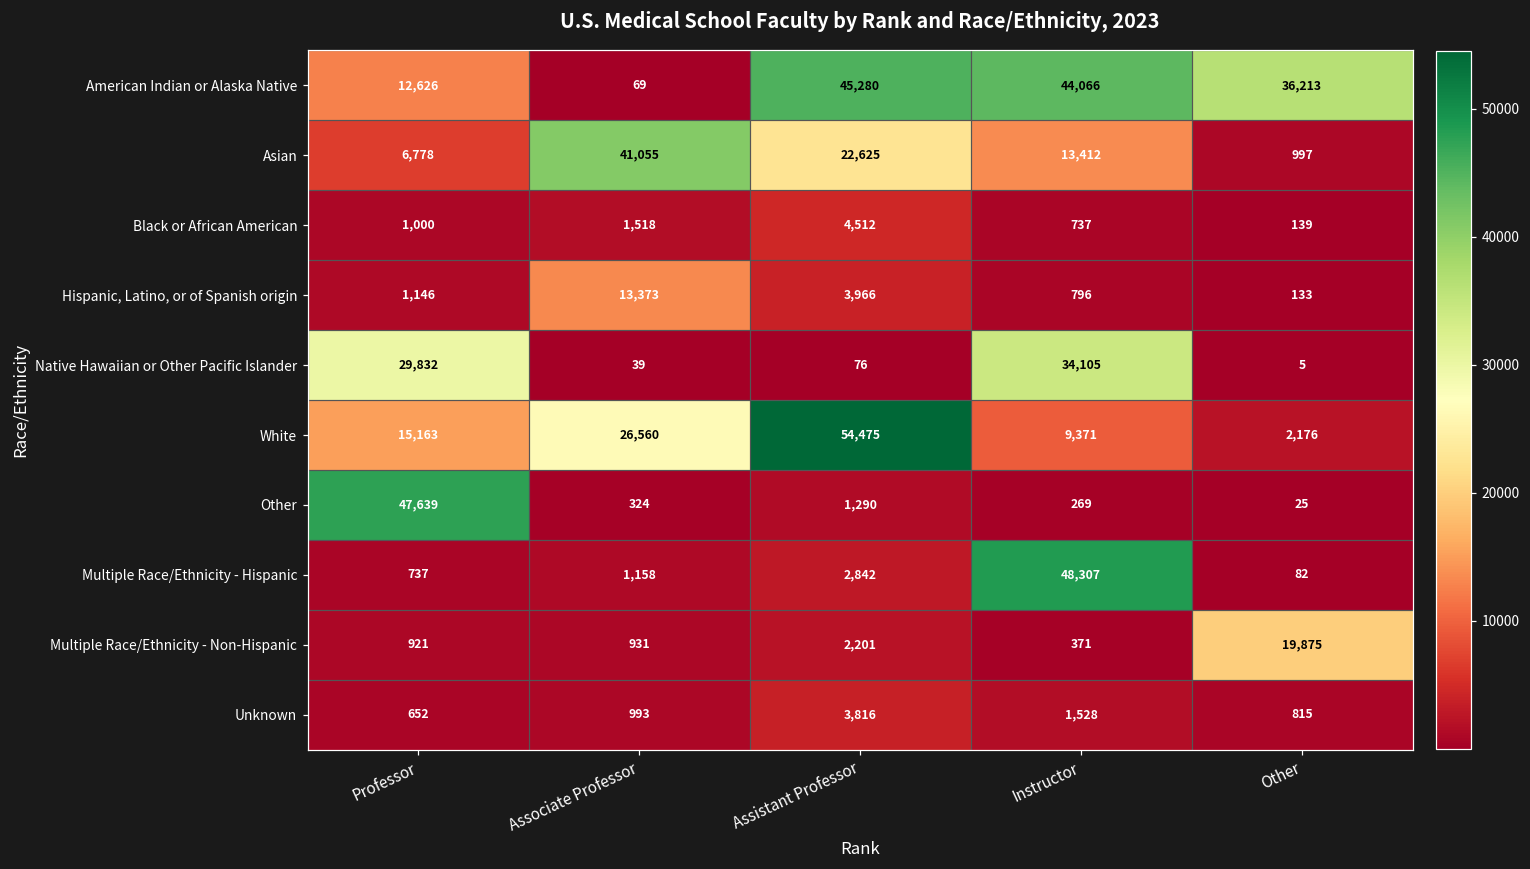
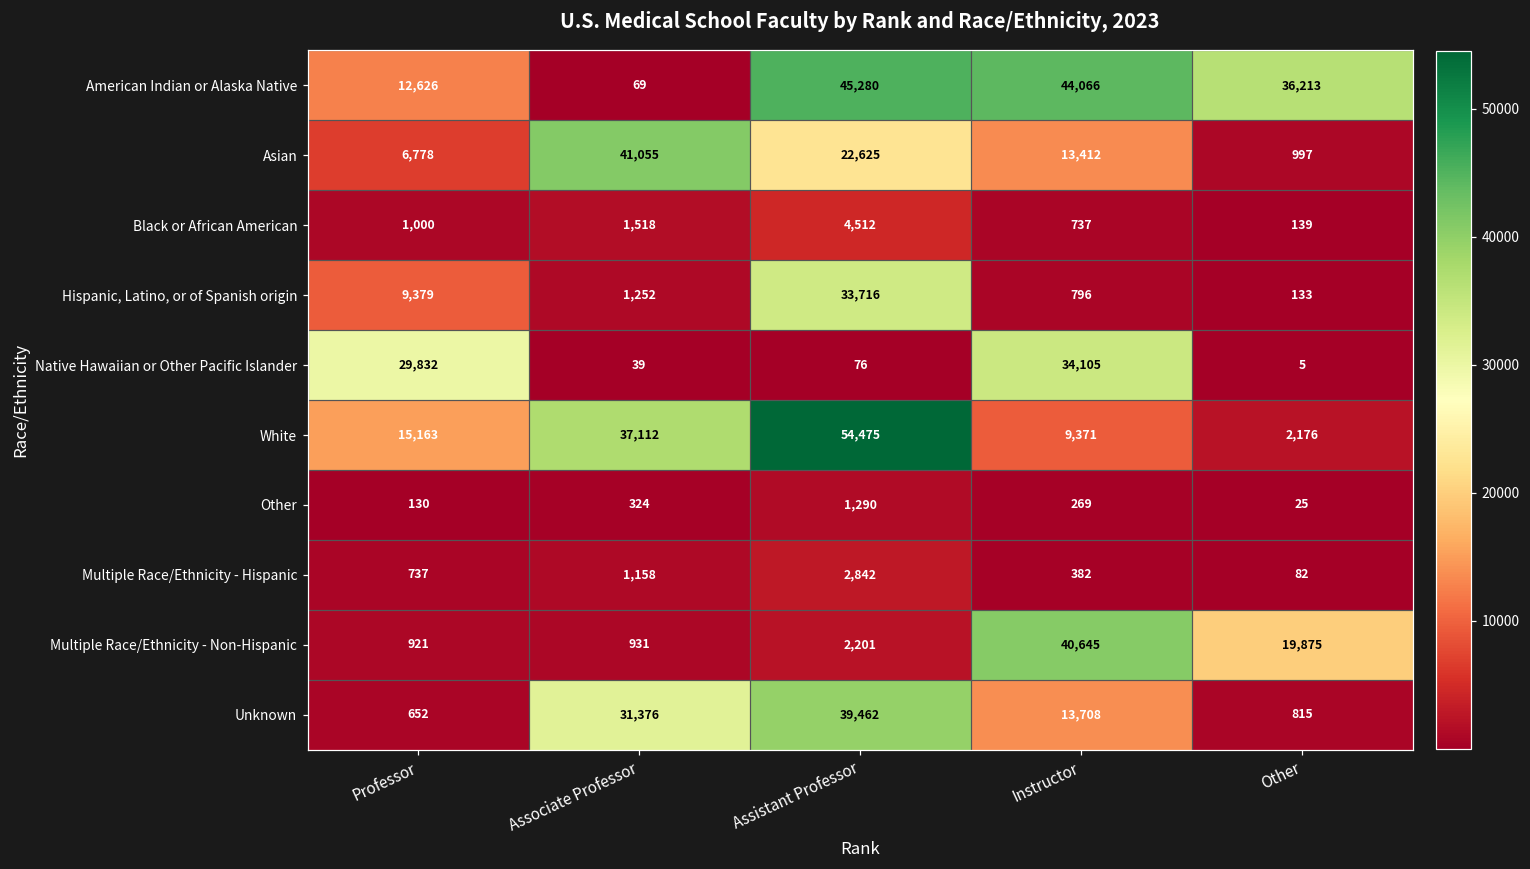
  {
    "American Indian or Alaska Native": {
      "Professor": "12,626",
      "Associate Professor": "69",
      "Assistant Professor": "45,280",
      "Instructor": "44,066",
      "Other": "36,213"
    },
    "Asian": {
      "Professor": "6,778",
      "Associate Professor": "41,055",
      "Assistant Professor": "22,625",
      "Instructor": "13,412",
      "Other": "997"
    },
    "Black or African American": {
      "Professor": "1,000",
      "Associate Professor": "1,518",
      "Assistant Professor": "4,512",
      "Instructor": "737",
      "Other": "139"
    },
    "Hispanic, Latino, or of Spanish origin": {
-     "Professor": "1,146",
-     "Associate Professor": "13,373",
-     "Assistant Professor": "3,966",
+     "Professor": "9,379",
+     "Associate Professor": "1,252",
+     "Assistant Professor": "33,716",
      "Instructor": "796",
      "Other": "133"
    },
    "Native Hawaiian or Other Pacific Islander": {
      "Professor": "29,832",
      "Associate Professor": "39",
      "Assistant Professor": "76",
      "Instructor": "34,105",
      "Other": "5"
    },
    "White": {
      "Professor": "15,163",
-     "Associate Professor": "26,560",
+     "Associate Professor": "37,112",
      "Assistant Professor": "54,475",
      "Instructor": "9,371",
      "Other": "2,176"
    },
    "Other": {
-     "Professor": "47,639",
+     "Professor": "130",
      "Associate Professor": "324",
      "Assistant Professor": "1,290",
      "Instructor": "269",
      "Other": "25"
    },
    "Multiple Race/Ethnicity - Hispanic": {
      "Professor": "737",
      "Associate Professor": "1,158",
      "Assistant Professor": "2,842",
-     "Instructor": "48,307",
+     "Instructor": "382",
      "Other": "82"
    },
    "Multiple Race/Ethnicity - Non-Hispanic": {
      "Professor": "921",
      "Associate Professor": "931",
      "Assistant Professor": "2,201",
-     "Instructor": "371",
+     "Instructor": "40,645",
      "Other": "19,875"
    },
    "Unknown": {
      "Professor": "652",
-     "Associate Professor": "993",
-     "Assistant Professor": "3,816",
-     "Instructor": "1,528",
+     "Associate Professor": "31,376",
+     "Assistant Professor": "39,462",
+     "Instructor": "13,708",
      "Other": "815"
    }
  }
